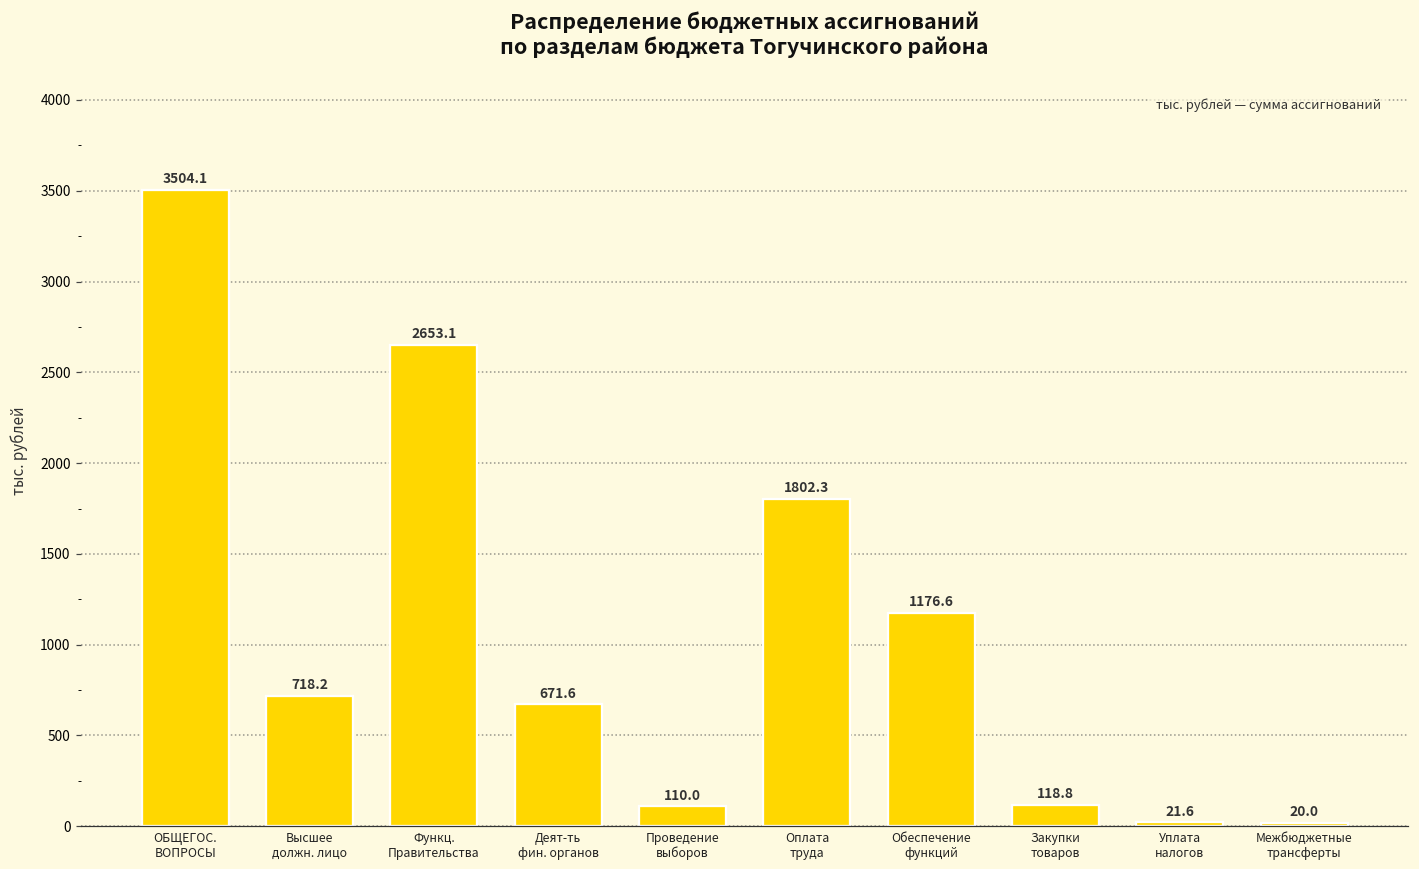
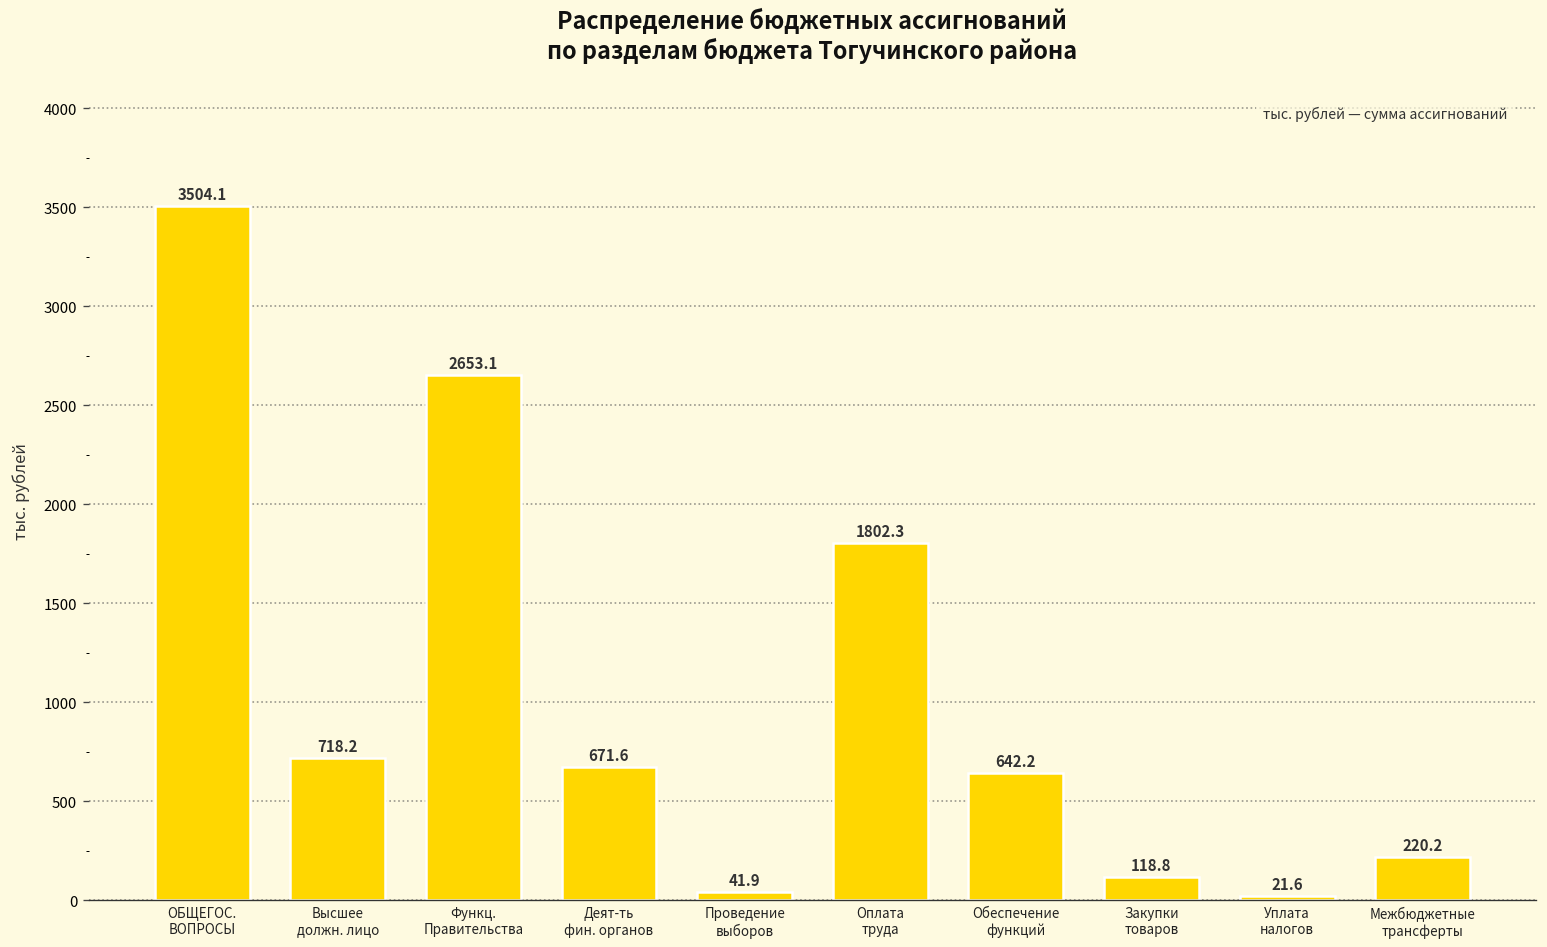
  {
    "ОБЩЕГОС. ВОПРОСЫ": 3504.1,
    "Высшее должн. лицо": 718.2,
    "Функц. Правительства": 2653.1,
    "Деят-ть фин. органов": 671.6,
-   "Проведение выборов": 110.0,
+   "Проведение выборов": 41.9,
    "Оплата труда": 1802.3,
-   "Обеспечение функций": 1176.6,
+   "Обеспечение функций": 642.2,
    "Закупки товаров": 118.8,
    "Уплата налогов": 21.6,
-   "Межбюджетные трансферты": 20.0
+   "Межбюджетные трансферты": 220.2
  }
